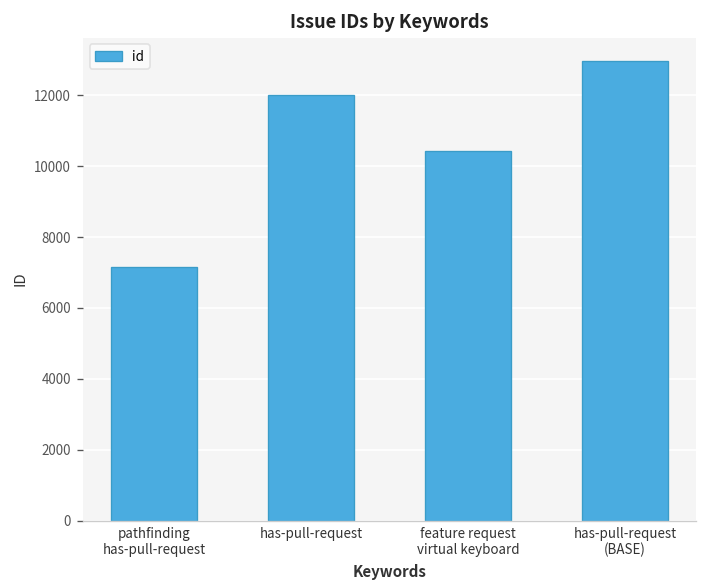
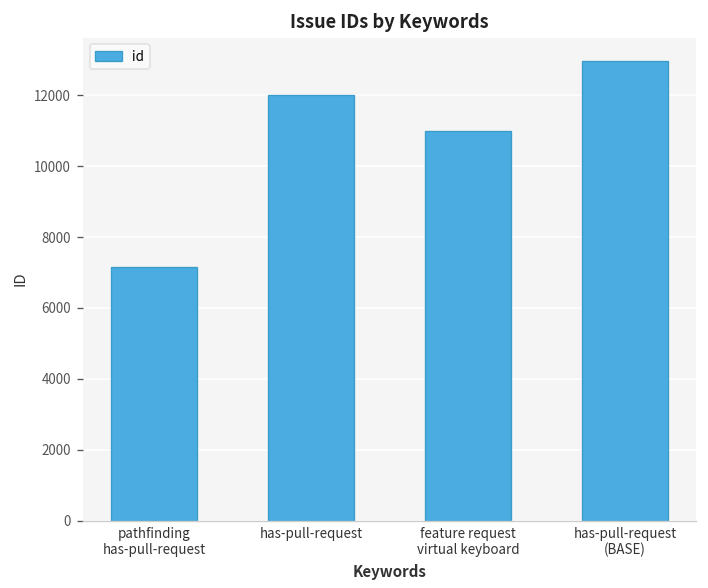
  {
    "pathfinding has-pull-request": 7200,
    "has-pull-request": 12000,
-   "feature request virtual keyboard": 10400,
+   "feature request virtual keyboard": 11000,
    "has-pull-request (BASE)": 13000
  }
